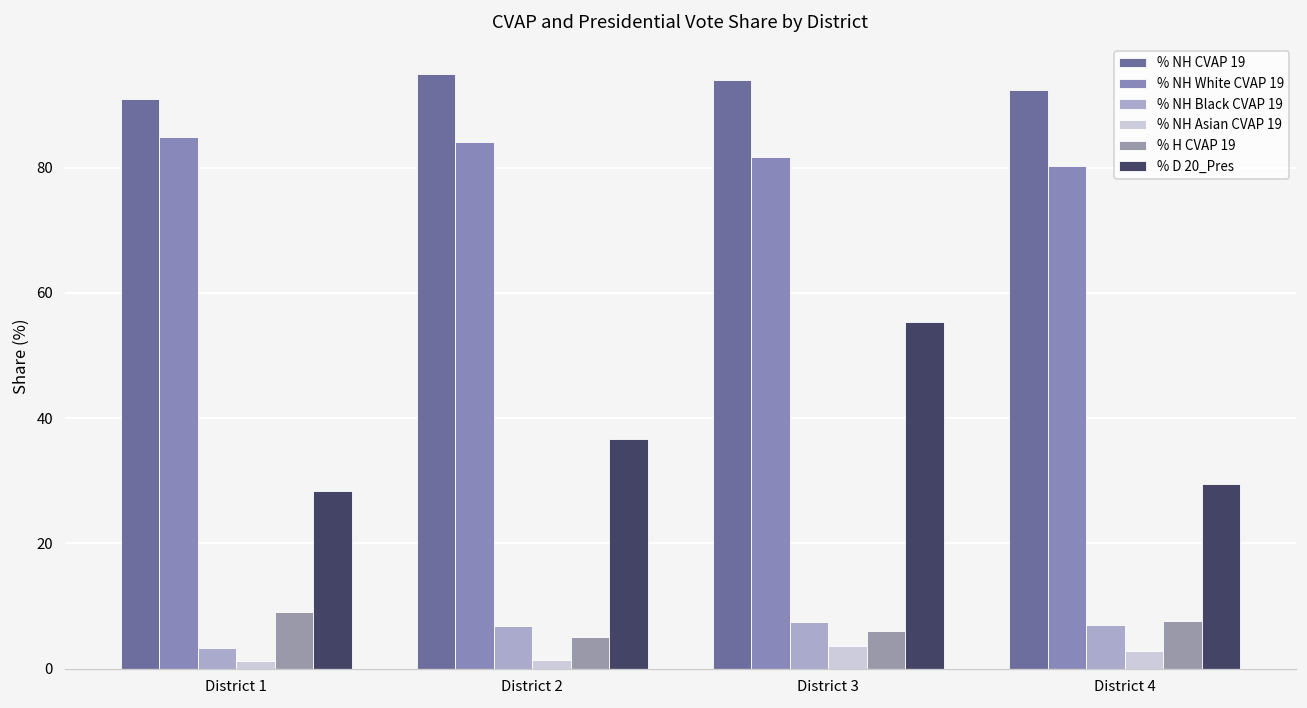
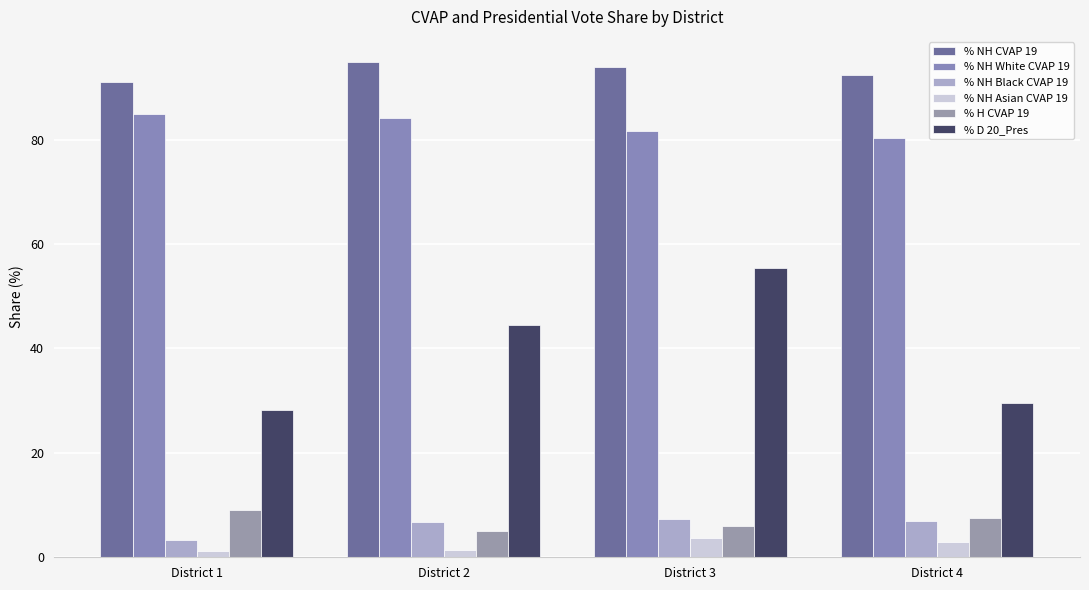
  {
    "% D 20_Pres": {
      "District 1": 28,
-     "District 2": 37,
+     "District 2": 45,
      "District 3": 55,
      "District 4": 30
    }
  }
